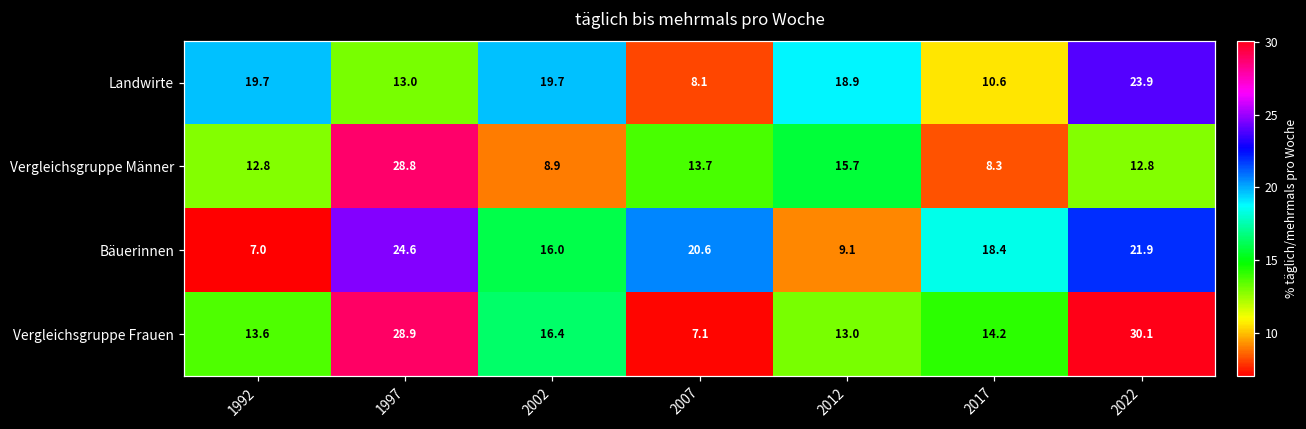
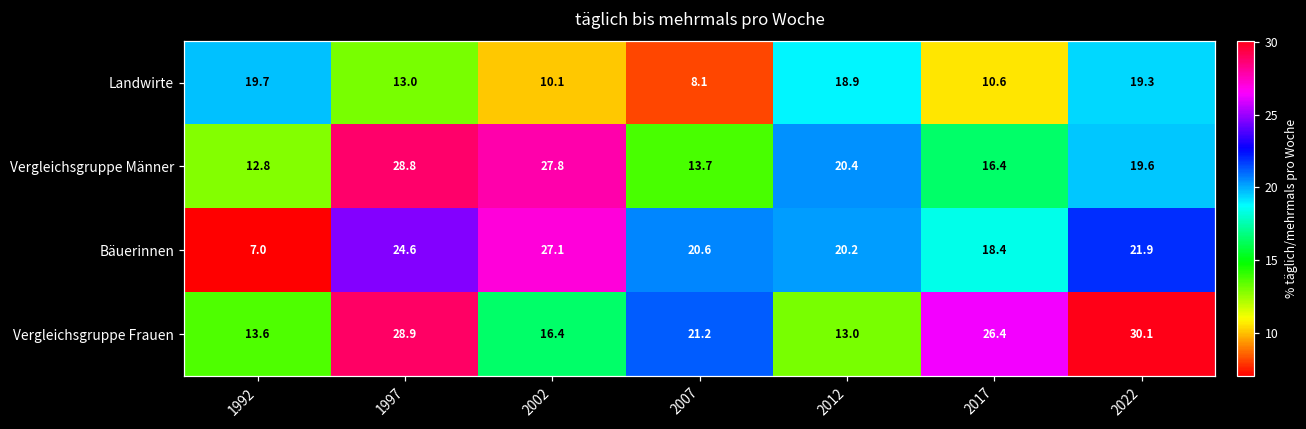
  {
    "Landwirte": {
      "1992": 19.7,
      "1997": 13.0,
-     "2002": 19.7,
+     "2002": 10.1,
      "2007": 8.1,
      "2012": 18.9,
      "2017": 10.6,
-     "2022": 23.9
+     "2022": 19.3
    },
    "Vergleichsgruppe Männer": {
      "1992": 12.8,
      "1997": 28.8,
-     "2002": 8.9,
+     "2002": 27.8,
      "2007": 13.7,
-     "2012": 15.7,
-     "2017": 8.3,
-     "2022": 12.8
+     "2012": 20.4,
+     "2017": 16.4,
+     "2022": 19.6
    },
    "Bäuerinnen": {
      "1992": 7.0,
      "1997": 24.6,
-     "2002": 16.0,
+     "2002": 27.1,
      "2007": 20.6,
-     "2012": 9.1,
+     "2012": 20.2,
      "2017": 18.4,
      "2022": 21.9
    },
    "Vergleichsgruppe Frauen": {
      "1992": 13.6,
      "1997": 28.9,
      "2002": 16.4,
-     "2007": 7.1,
+     "2007": 21.2,
      "2012": 13.0,
-     "2017": 14.2,
+     "2017": 26.4,
      "2022": 30.1
    }
  }
